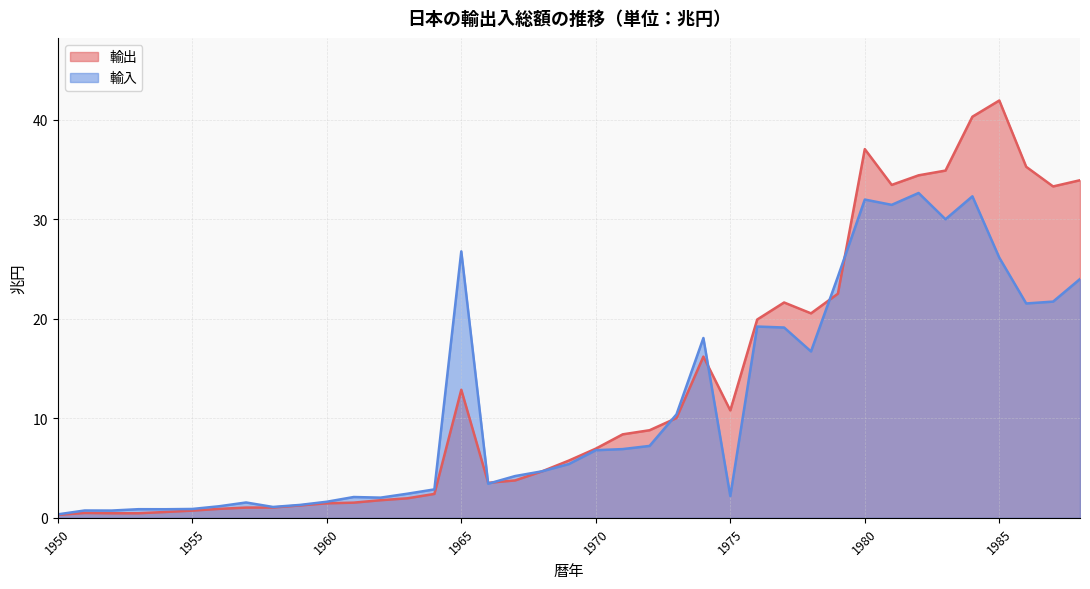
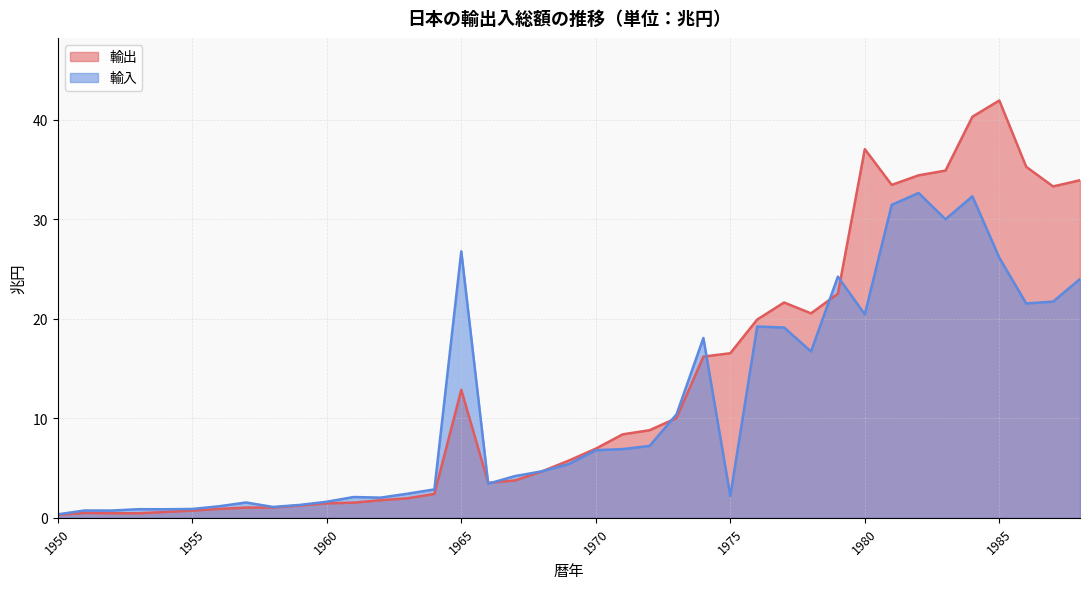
  {
    "輸出": {
      "1965": 13,
-     "1975": 11,
+     "1975": 17,
      "1980": 37,
      "1985": 42
    },
    "輸入": {
      "1965": 27,
      "1975": 2,
-     "1980": 32,
+     "1980": 20,
      "1985": 26
    }
  }
